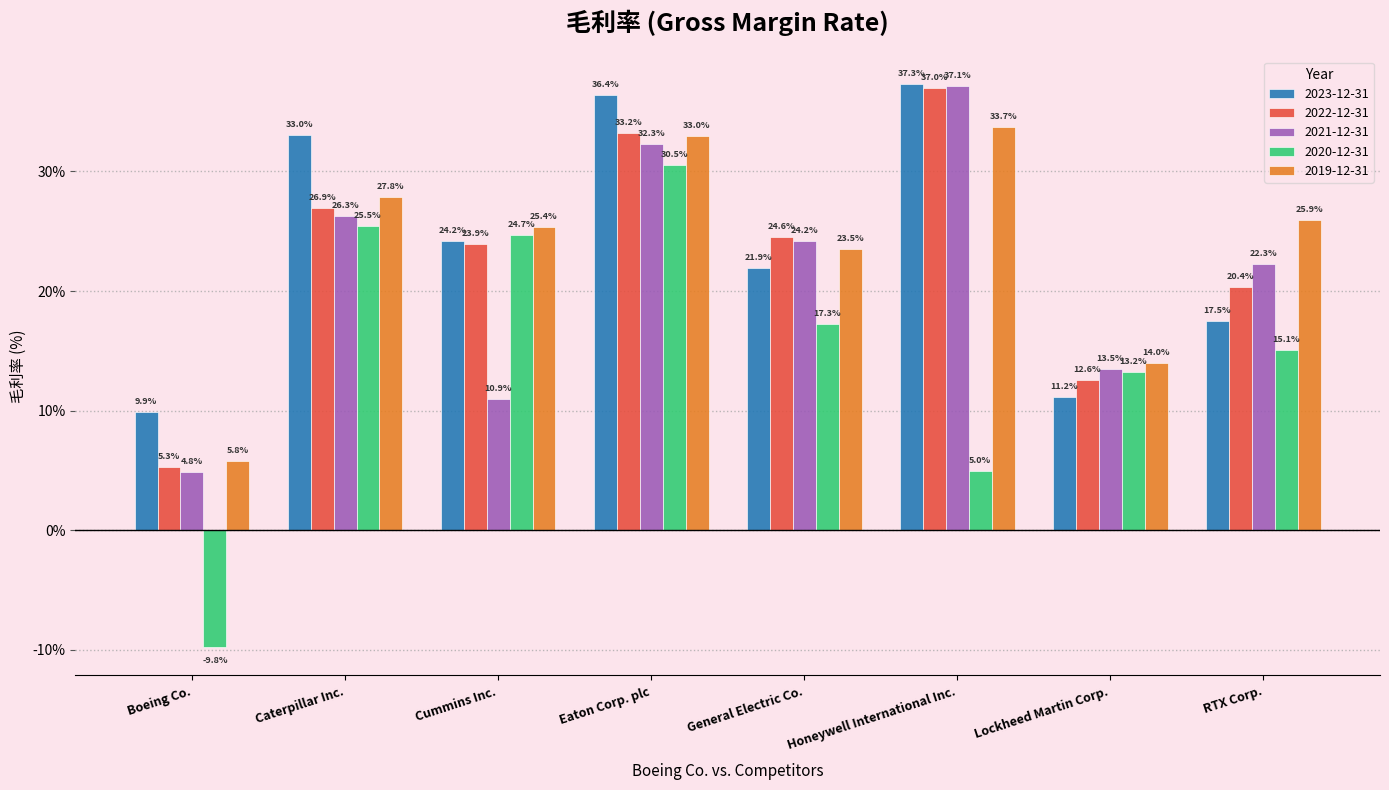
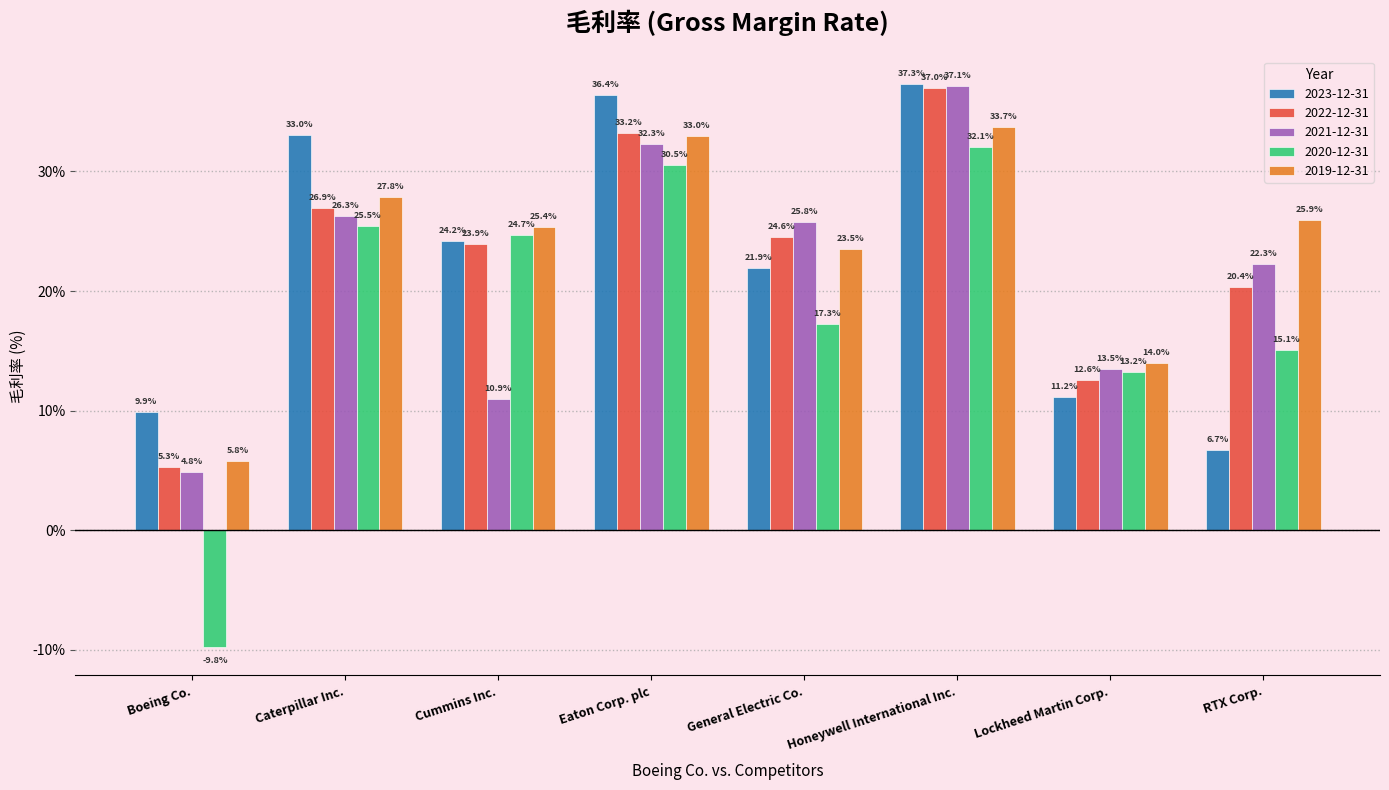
  {
    "2023-12-31": {
      "Boeing Co.": "9.9%",
      "Caterpillar Inc.": "33.0%",
      "Cummins Inc.": "24.2%",
      "Eaton Corp. plc": "36.4%",
      "General Electric Co.": "21.9%",
      "Honeywell International Inc.": "37.3%",
      "Lockheed Martin Corp.": "11.2%",
-     "RTX Corp.": "17.5%"
+     "RTX Corp.": "6.7%"
    },
    "2021-12-31": {
      "Boeing Co.": "4.8%",
      "Caterpillar Inc.": "26.3%",
      "Cummins Inc.": "10.9%",
      "Eaton Corp. plc": "32.3%",
-     "General Electric Co.": "24.2%",
+     "General Electric Co.": "25.8%",
      "Honeywell International Inc.": "37.1%",
      "Lockheed Martin Corp.": "13.5%",
      "RTX Corp.": "22.3%"
    },
    "2020-12-31": {
      "Boeing Co.": "-9.8%",
      "Caterpillar Inc.": "25.5%",
      "Cummins Inc.": "24.7%",
      "Eaton Corp. plc": "30.5%",
      "General Electric Co.": "17.3%",
-     "Honeywell International Inc.": "5.0%",
+     "Honeywell International Inc.": "32.1%",
      "Lockheed Martin Corp.": "13.2%",
      "RTX Corp.": "15.1%"
    }
  }
